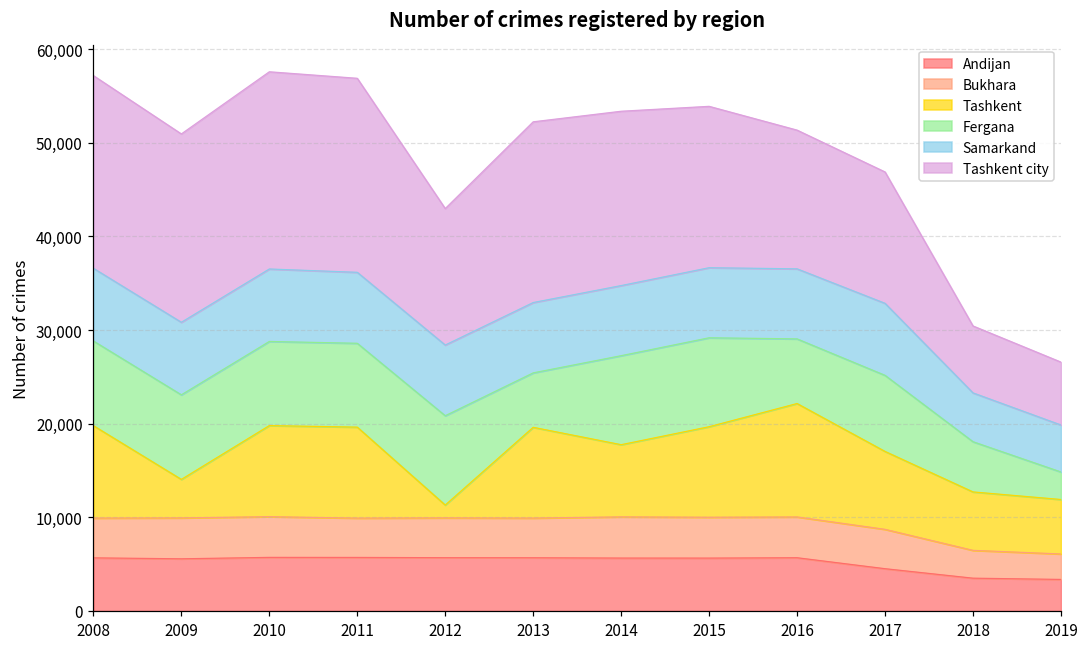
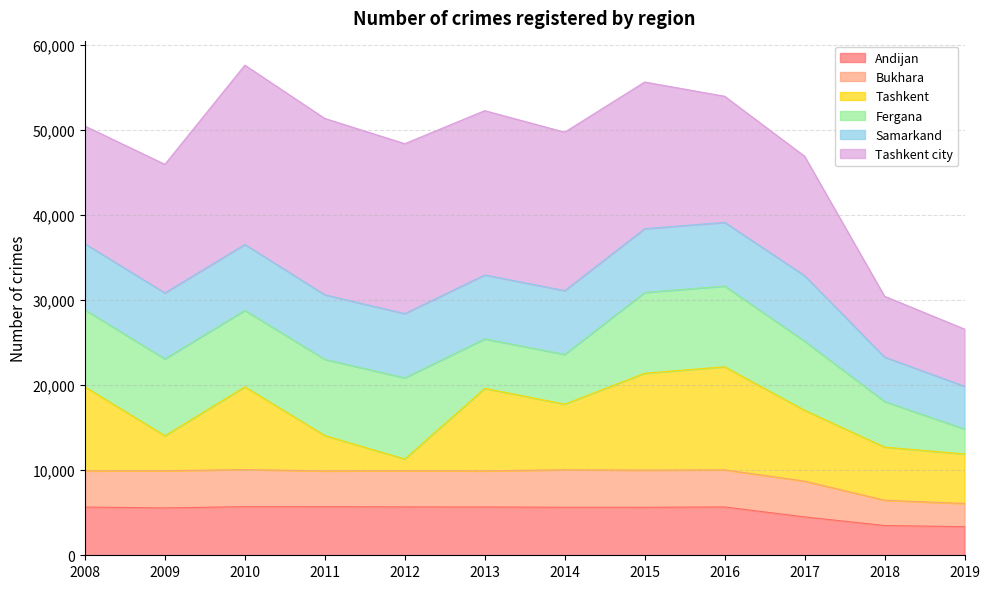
  {
    "Tashkent": {
      "2008": "10,000",
      "2009": "4,000",
      "2010": "10,000",
-     "2011": "10,000",
+     "2011": "4,000",
      "2012": "1,000",
      "2013": "10,000",
      "2014": "8,000",
-     "2015": "10,000",
+     "2015": "11,000",
      "2016": "12,000",
      "2017": "8,000",
      "2018": "6,000",
      "2019": "6,000"
    },
    "Fergana": {
      "2008": "9,000",
      "2009": "9,000",
      "2010": "9,000",
      "2011": "9,000",
      "2012": "10,000",
      "2013": "6,000",
-     "2014": "10,000",
+     "2014": "6,000",
      "2015": "9,000",
-     "2016": "7,000",
+     "2016": "9,000",
      "2017": "8,000",
      "2018": "5,000",
      "2019": "3,000"
    },
    "Samarkand": {
      "2008": "8,000",
      "2009": "8,000",
      "2010": "8,000",
      "2011": "8,000",
      "2012": "8,000",
      "2013": "8,000",
      "2014": "7,000",
      "2015": "7,000",
      "2016": "7,000",
      "2017": "8,000",
      "2018": "5,000",
      "2019": "5,000"
    },
    "Tashkent city": {
-     "2008": "21,000",
-     "2009": "20,000",
+     "2008": "14,000",
+     "2009": "15,000",
      "2010": "21,000",
      "2011": "21,000",
-     "2012": "15,000",
+     "2012": "20,000",
      "2013": "19,000",
      "2014": "19,000",
      "2015": "17,000",
      "2016": "15,000",
      "2017": "14,000",
      "2018": "7,000",
      "2019": "7,000"
    }
  }
